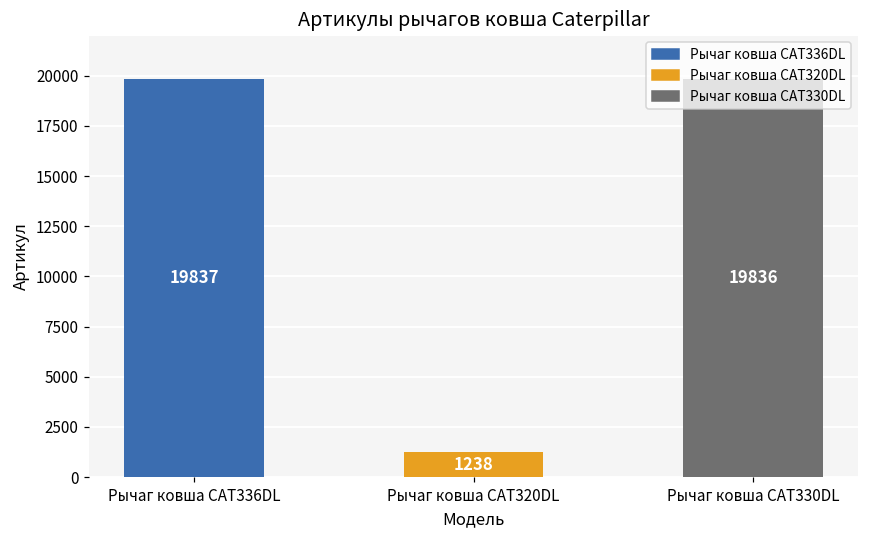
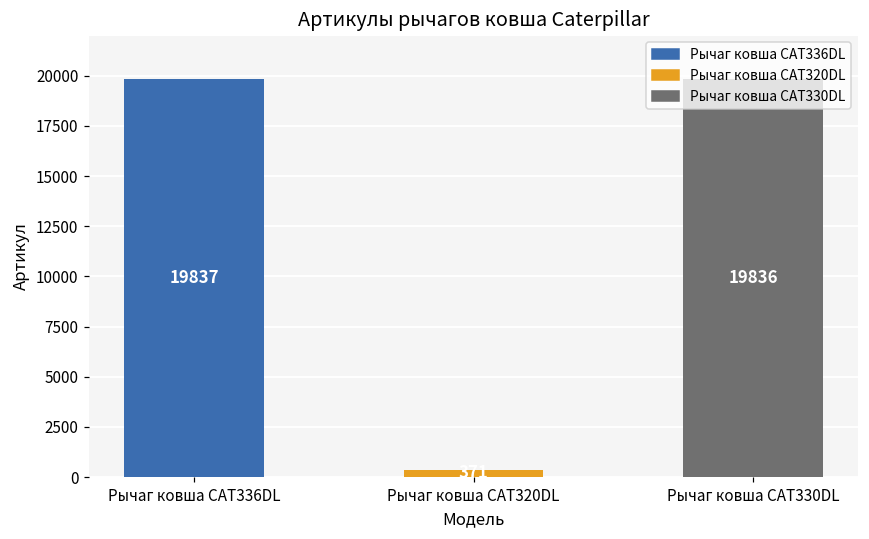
  {
-   "Рычаг ковша CAT320DL": 1200
+   "Рычаг ковша CAT320DL": 400
  }
